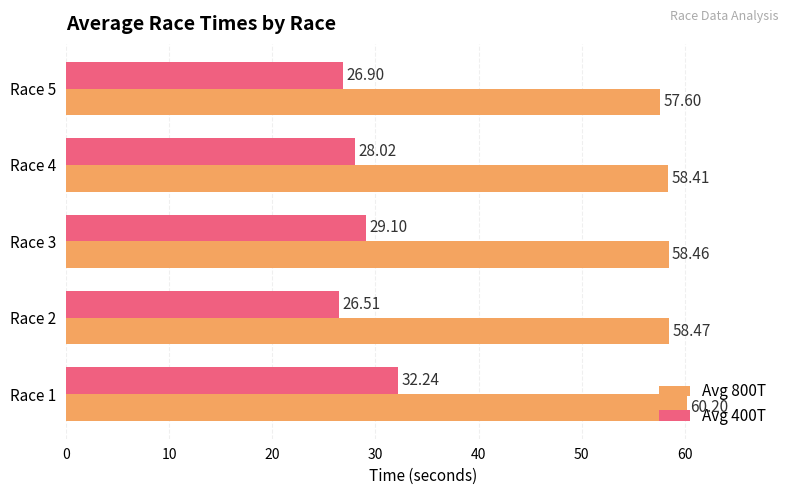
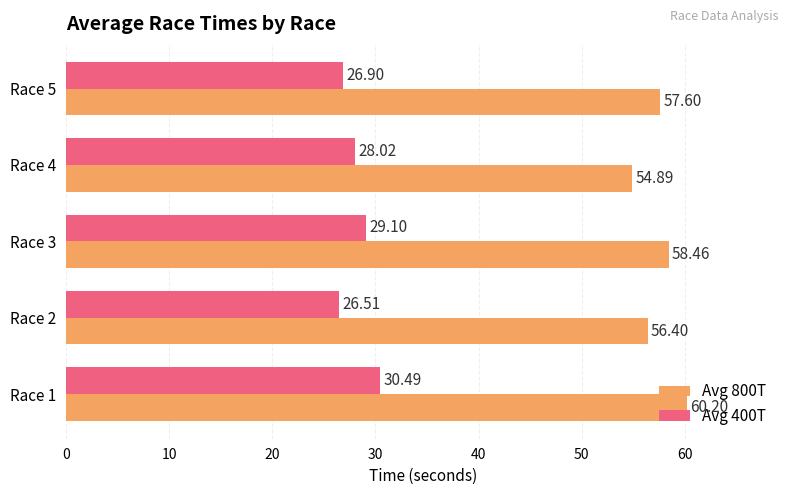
  {
    "Avg 800T": {
      "Race 5": 57.60,
-     "Race 4": 58.41,
+     "Race 4": 54.89,
      "Race 3": 58.46,
-     "Race 2": 58.47,
+     "Race 2": 56.40,
      "Race 1": 60.20
    },
    "Avg 400T": {
      "Race 5": 26.90,
      "Race 4": 28.02,
      "Race 3": 29.10,
      "Race 2": 26.51,
-     "Race 1": 32.24
+     "Race 1": 30.49
    }
  }
